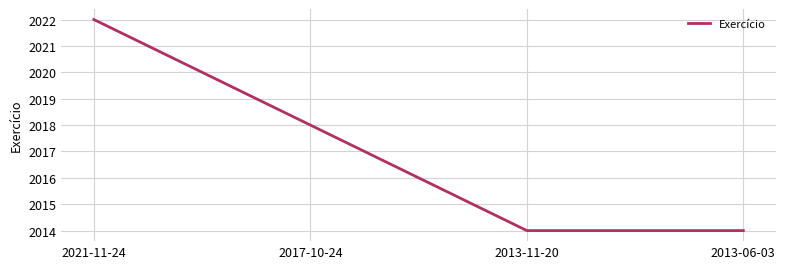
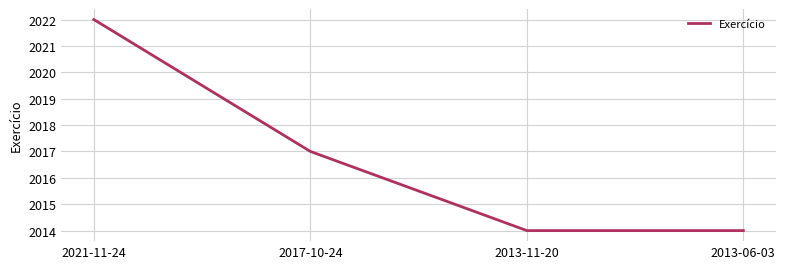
  {
    "2021-11-24": 2022,
-   "2017-10-24": 2018,
+   "2017-10-24": 2017,
    "2013-11-20": 2014,
    "2013-06-03": 2014
  }
